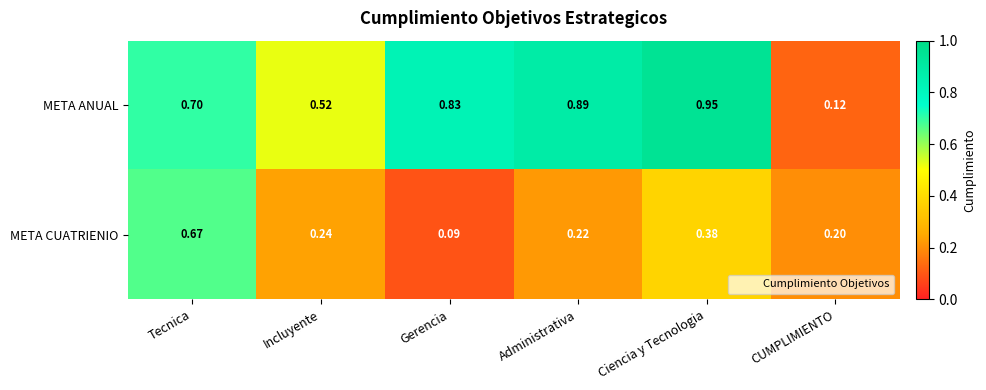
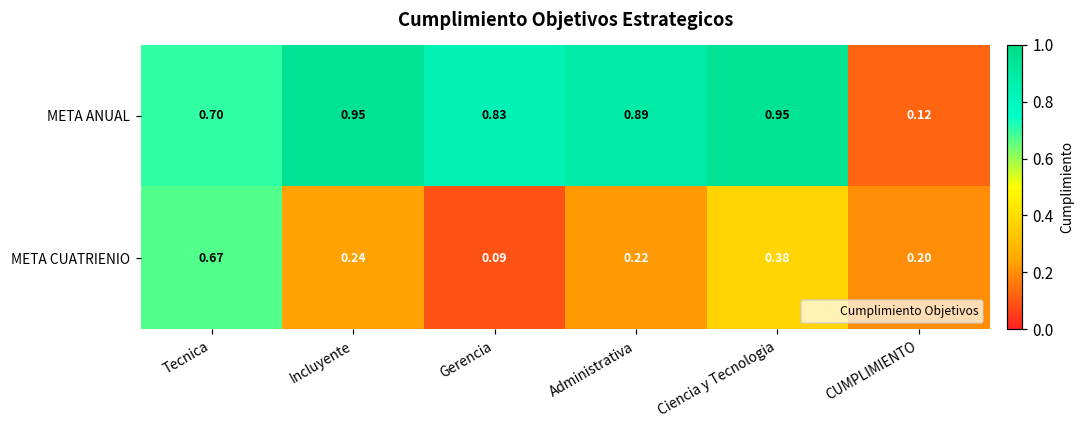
  {
    "META ANUAL": {
      "Tecnica": 0.70,
-     "Incluyente": 0.52,
+     "Incluyente": 0.95,
      "Gerencia": 0.83,
      "Administrativa": 0.89,
      "Ciencia y Tecnologia": 0.95,
      "CUMPLIMIENTO": 0.12
    },
    "META CUATRIENIO": {
      "Tecnica": 0.67,
      "Incluyente": 0.24,
      "Gerencia": 0.09,
      "Administrativa": 0.22,
      "Ciencia y Tecnologia": 0.38,
      "CUMPLIMIENTO": 0.20
    }
  }
